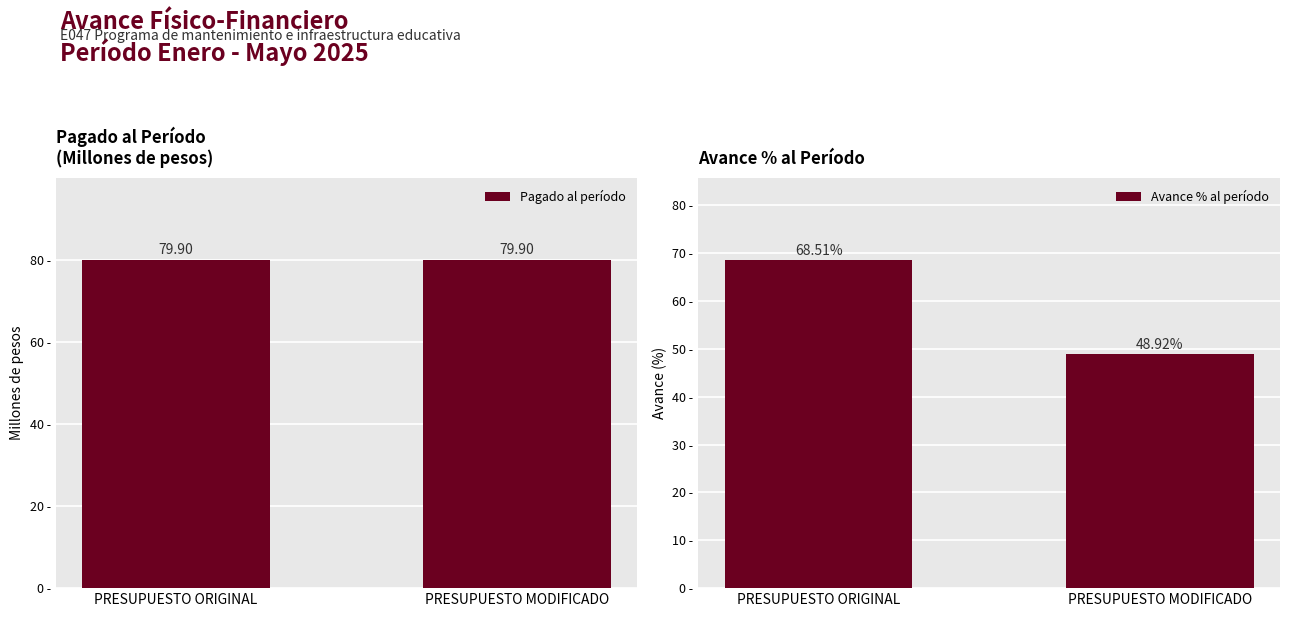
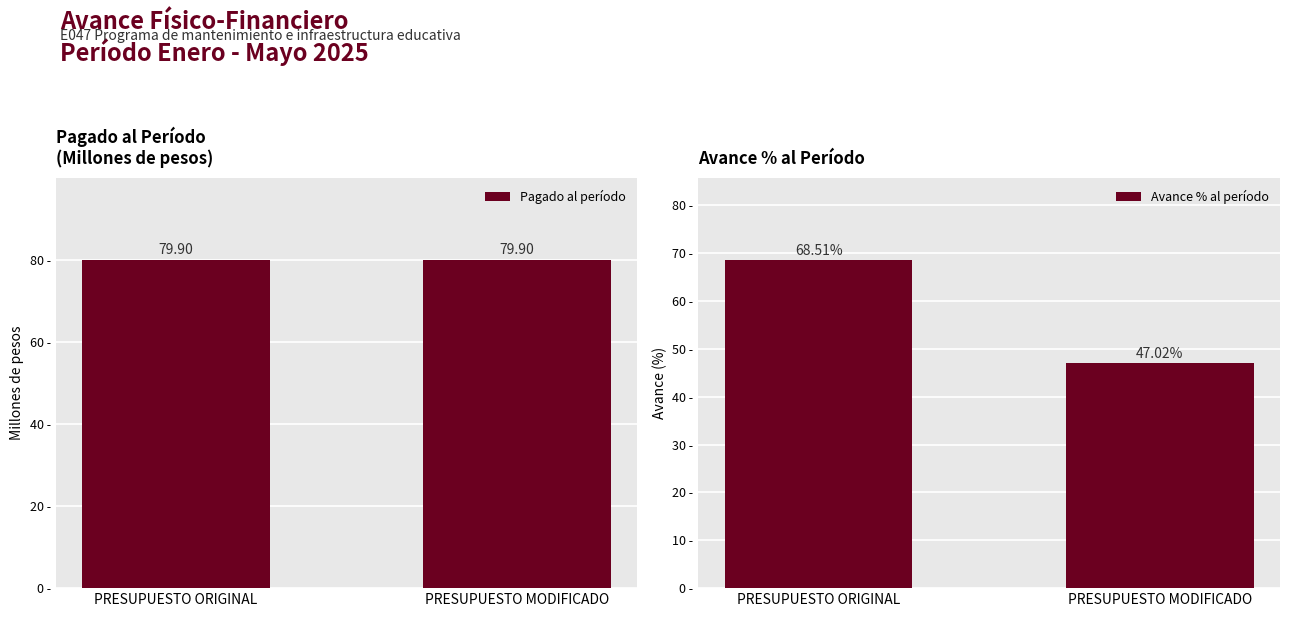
  {
    "Pagado al Período (Millones de pesos)": {
      "PRESUPUESTO ORIGINAL": "79.90",
      "PRESUPUESTO MODIFICADO": "79.90"
    },
    "Avance % al Período": {
      "PRESUPUESTO ORIGINAL": "68.51%",
-     "PRESUPUESTO MODIFICADO": "48.92%"
+     "PRESUPUESTO MODIFICADO": "47.02%"
    }
  }
